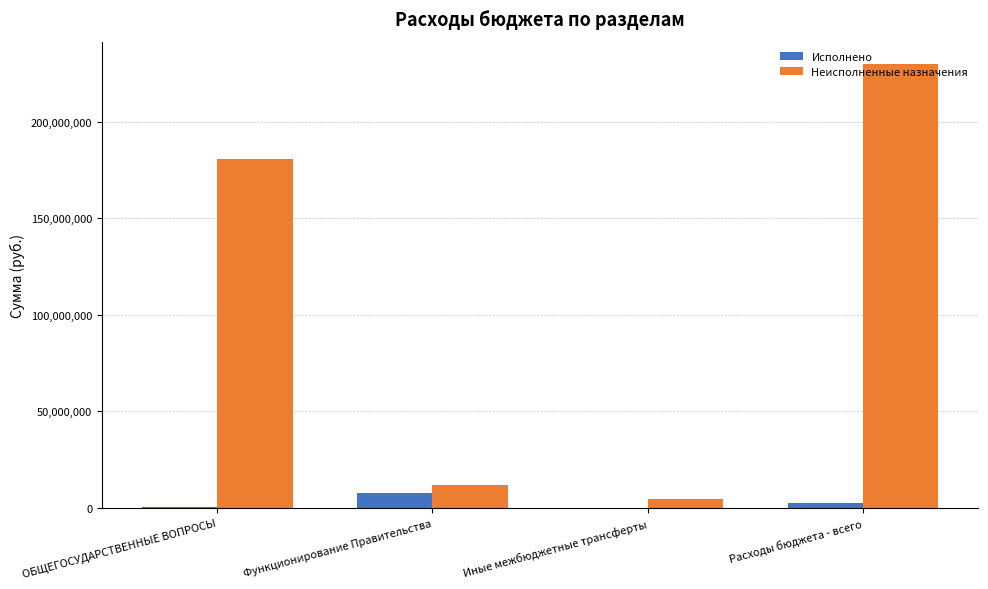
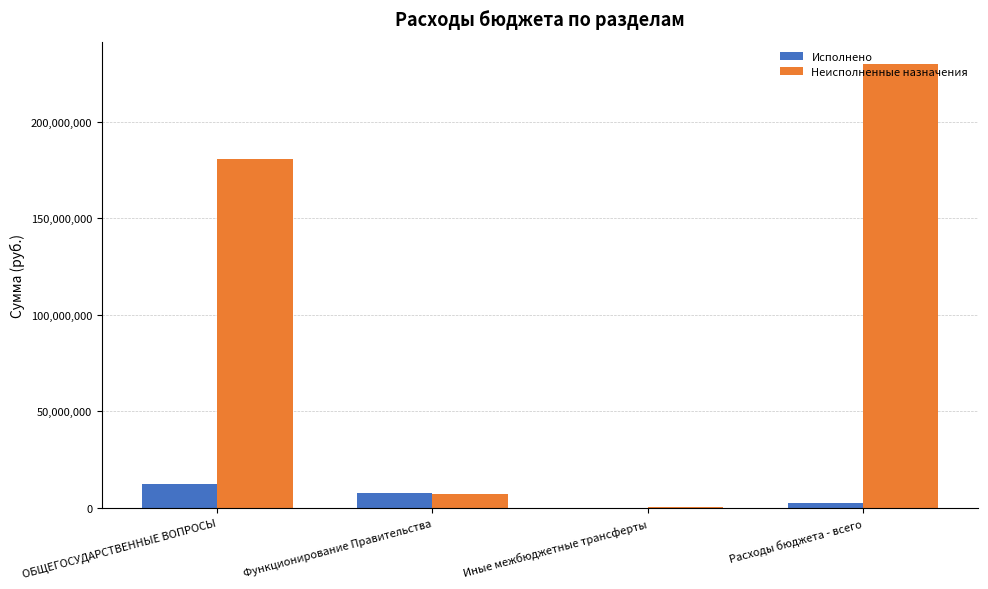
  {
    "Исполнено": {
-     "ОБЩЕГОСУДАРСТВЕННЫЕ ВОПРОСЫ": "1,000,000",
+     "ОБЩЕГОСУДАРСТВЕННЫЕ ВОПРОСЫ": "13,000,000",
      "Функционирование Правительства": "8,000,000",
      "Расходы бюджета - всего": "2,000,000"
    },
    "Неисполненные назначения": {
      "ОБЩЕГОСУДАРСТВЕННЫЕ ВОПРОСЫ": "180,000,000",
-     "Функционирование Правительства": "12,000,000",
-     "Иные межбюджетные трансферты": "5,000,000",
+     "Функционирование Правительства": "7,000,000",
+     "Иные межбюджетные трансферты": "0",
      "Расходы бюджета - всего": "230,000,000"
    }
  }
